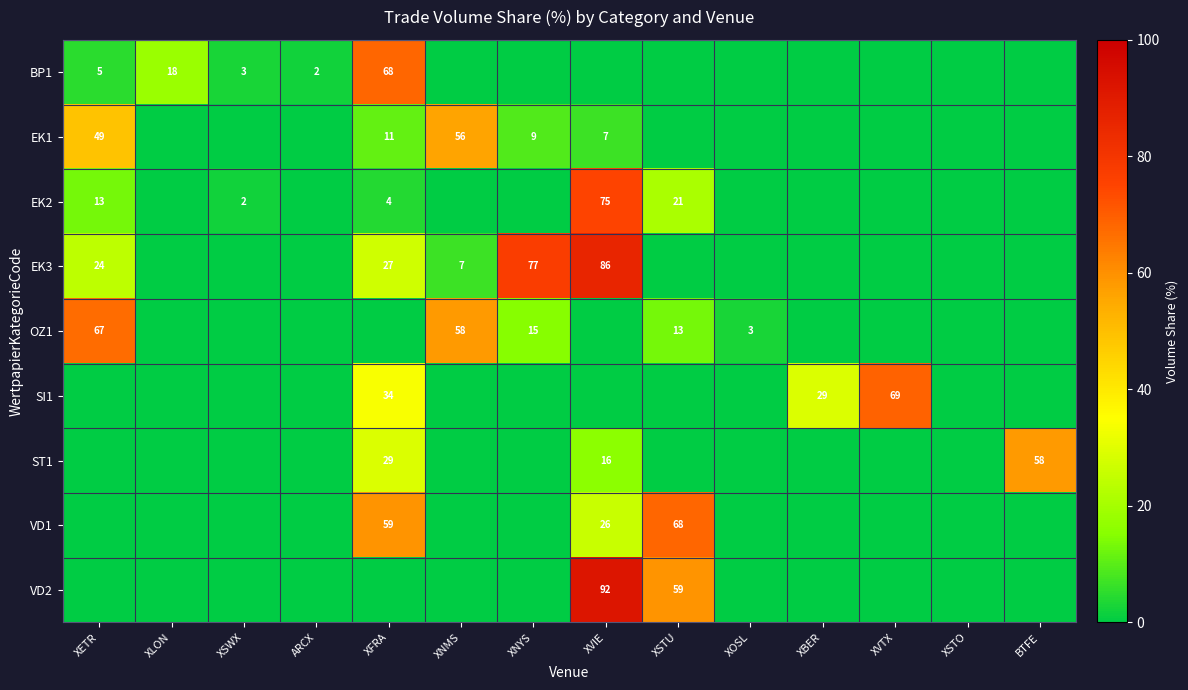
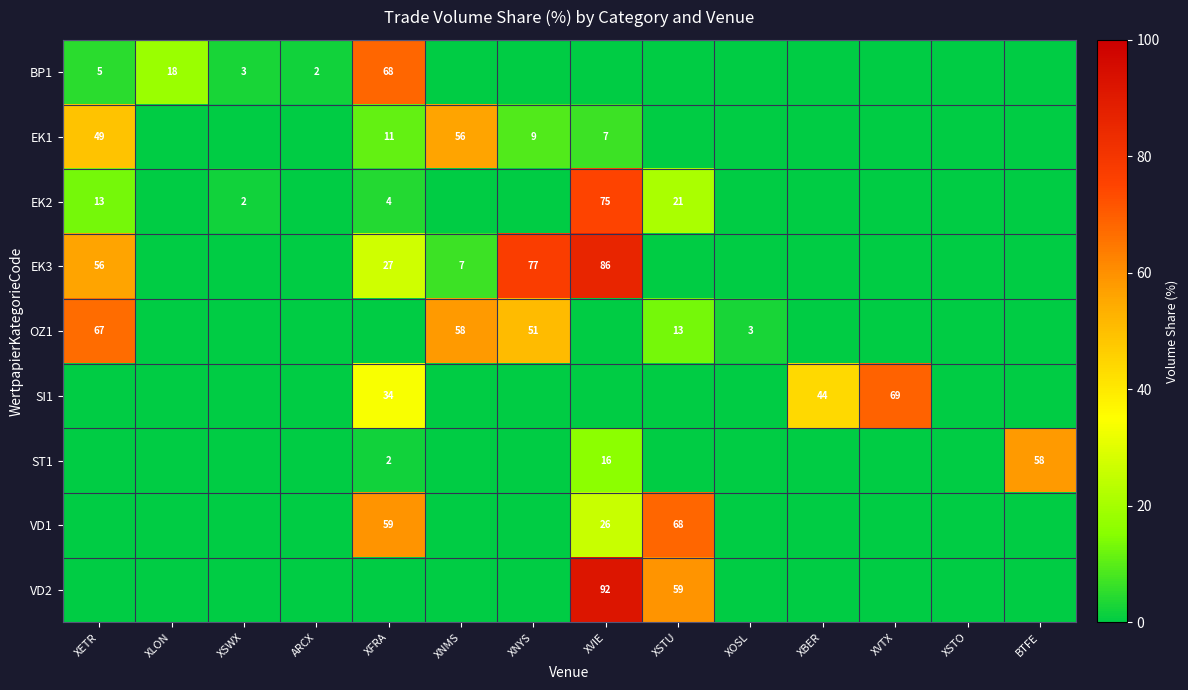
  {
    "BP1": {
      "XETR": 5,
      "XLON": 18,
      "XSWX": 3,
      "ARCX": 2,
      "XFRA": 68
    },
    "EK1": {
      "XETR": 49,
      "XFRA": 11,
      "XNMS": 56,
      "XNYS": 9,
      "XVIE": 7
    },
    "EK2": {
      "XETR": 13,
      "XSWX": 2,
      "XFRA": 4,
      "XVIE": 75,
      "XSTU": 21
    },
    "EK3": {
-     "XETR": 24,
+     "XETR": 56,
      "XFRA": 27,
      "XNMS": 7,
      "XNYS": 77,
      "XVIE": 86
    },
    "OZ1": {
      "XETR": 67,
      "XNMS": 58,
-     "XNYS": 15,
+     "XNYS": 51,
      "XSTU": 13,
      "XOSL": 3
    },
    "SI1": {
      "XFRA": 34,
-     "XBER": 29,
+     "XBER": 44,
      "XVTX": 69
    },
    "ST1": {
-     "XFRA": 29,
+     "XFRA": 2,
      "XVIE": 16,
      "BTFE": 58
    },
    "VD1": {
      "XFRA": 59,
      "XVIE": 26,
      "XSTU": 68
    },
    "VD2": {
      "XVIE": 92,
      "XSTU": 59
    }
  }
